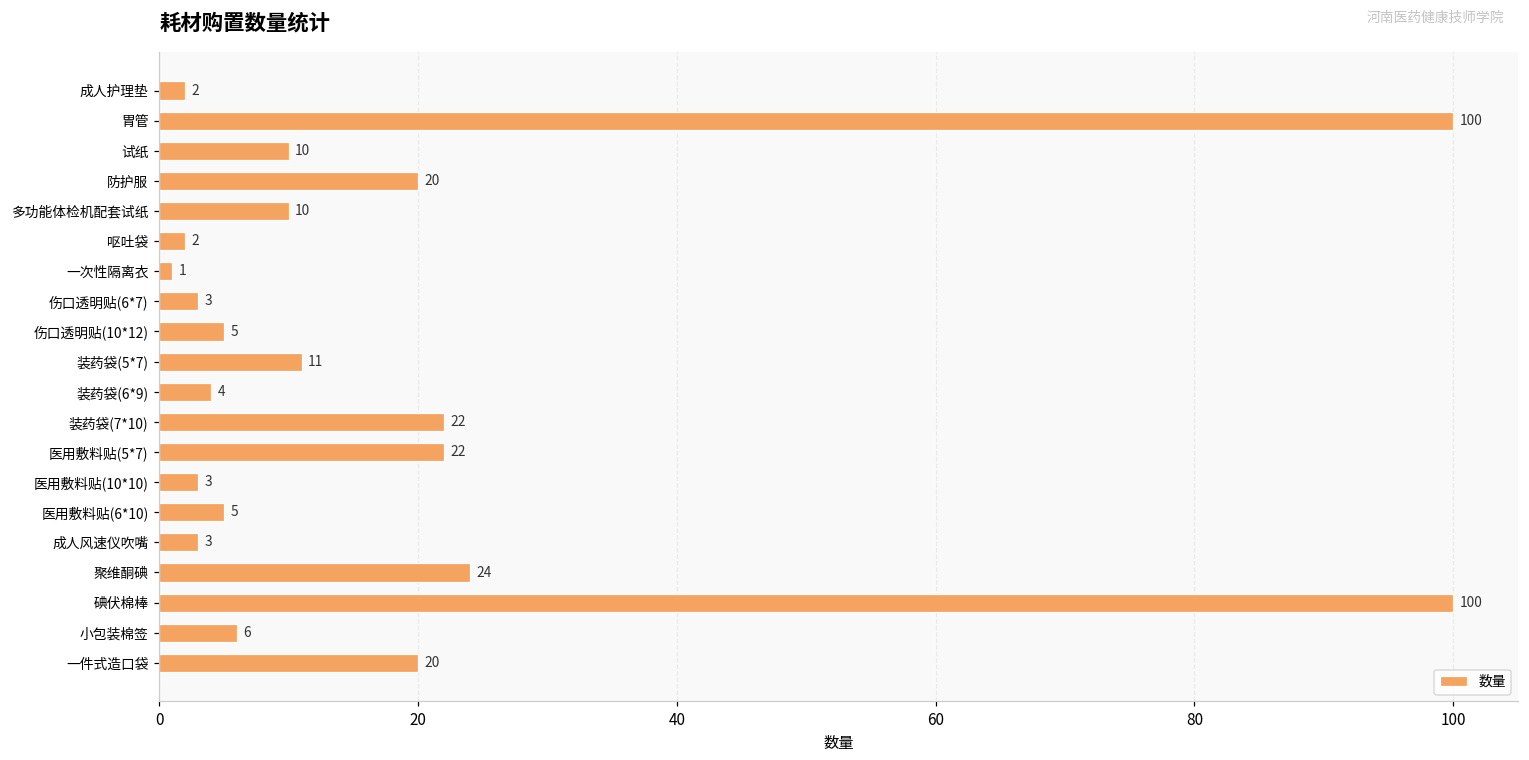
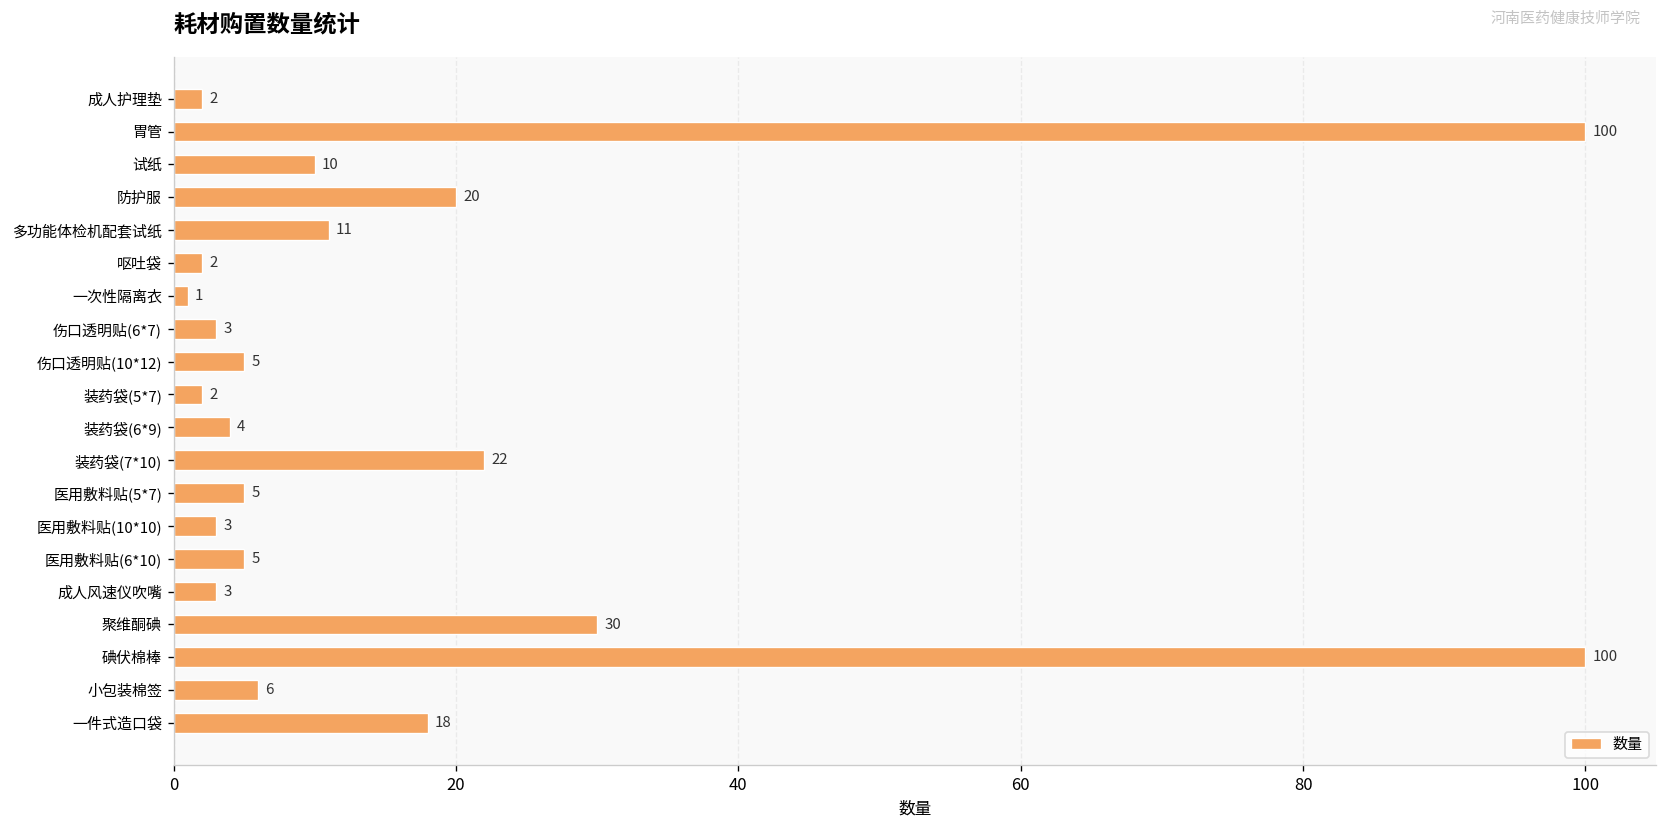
  {
    "成人护理垫": 2,
    "胃管": 100,
    "试纸": 10,
    "防护服": 20,
-   "多功能体检机配套试纸": 10,
+   "多功能体检机配套试纸": 11,
    "呕吐袋": 2,
    "一次性隔离衣": 1,
    "伤口透明贴(6*7)": 3,
    "伤口透明贴(10*12)": 5,
-   "装药袋(5*7)": 11,
+   "装药袋(5*7)": 2,
    "装药袋(6*9)": 4,
    "装药袋(7*10)": 22,
-   "医用敷料贴(5*7)": 22,
+   "医用敷料贴(5*7)": 5,
    "医用敷料贴(10*10)": 3,
    "医用敷料贴(6*10)": 5,
    "成人风速仪吹嘴": 3,
-   "聚维酮碘": 24,
+   "聚维酮碘": 30,
    "碘伏棉棒": 100,
    "小包装棉签": 6,
-   "一件式造口袋": 20
+   "一件式造口袋": 18
  }
